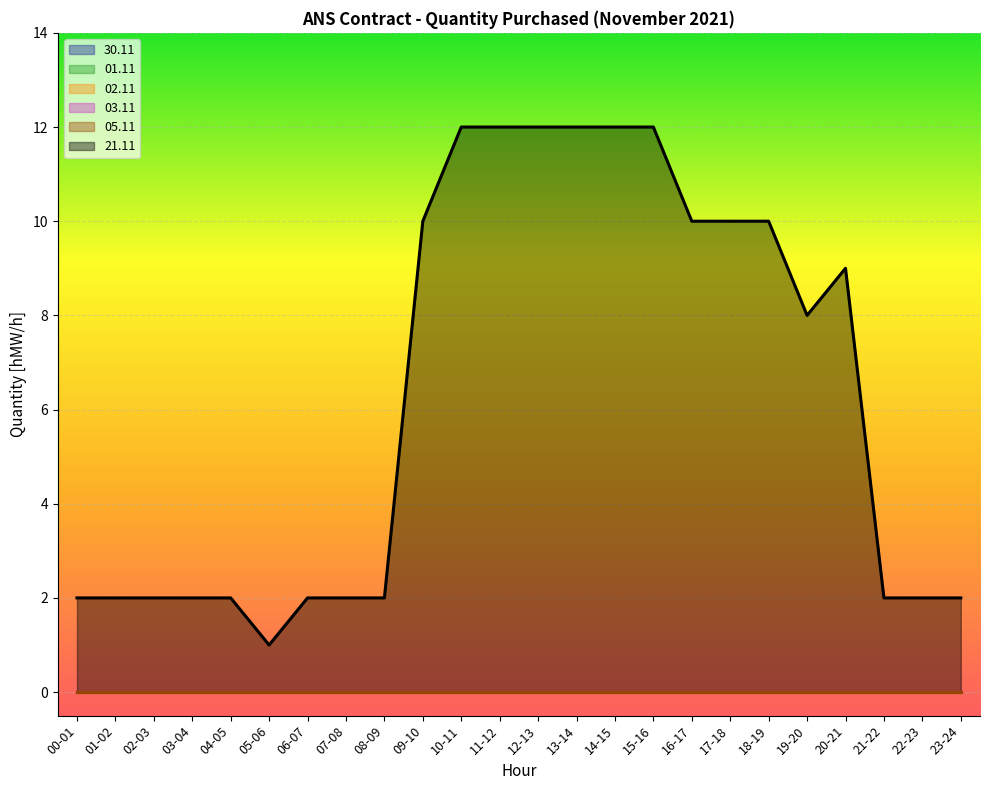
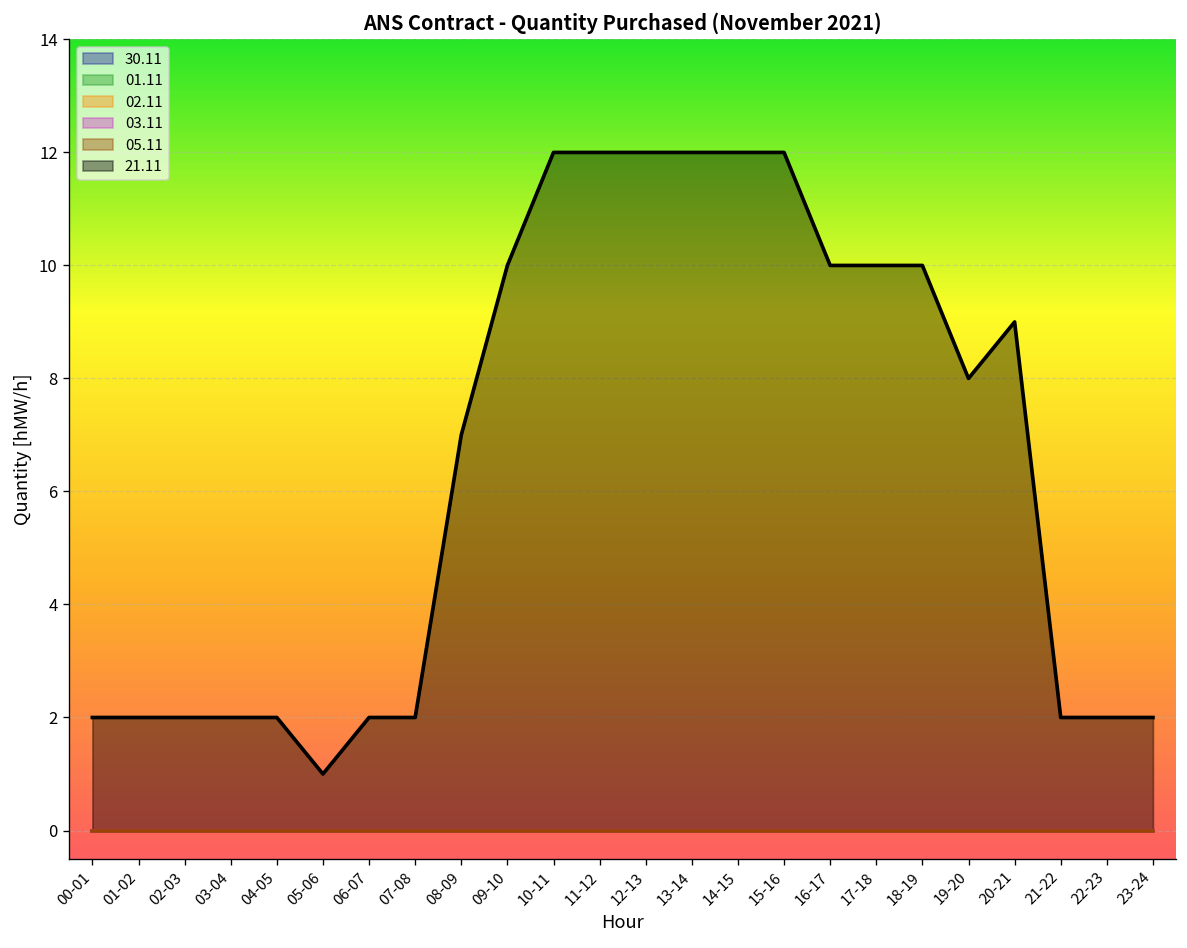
  {
    "05.11": {
      "00-01": 0,
      "01-02": 0,
      "02-03": 0,
      "03-04": 0,
      "04-05": 0,
      "05-06": 0,
      "06-07": 0,
      "07-08": 0,
      "08-09": 0,
      "09-10": 0,
      "10-11": 0,
      "11-12": 0,
      "12-13": 0,
      "13-14": 0,
      "14-15": 0,
      "15-16": 0,
      "16-17": 0,
      "17-18": 0,
      "18-19": 0,
      "19-20": 0,
      "20-21": 0,
      "21-22": 0,
      "22-23": 0,
      "23-24": 0
    },
    "21.11": {
      "00-01": 2,
      "01-02": 2,
      "02-03": 2,
      "03-04": 2,
      "04-05": 2,
      "05-06": 1,
      "06-07": 2,
      "07-08": 2,
-     "08-09": 2,
+     "08-09": 7,
      "09-10": 10,
      "10-11": 12,
      "11-12": 12,
      "12-13": 12,
      "13-14": 12,
      "14-15": 12,
      "15-16": 12,
      "16-17": 10,
      "17-18": 10,
      "18-19": 10,
      "19-20": 8,
      "20-21": 9,
      "21-22": 2,
      "22-23": 2,
      "23-24": 2
    }
  }
